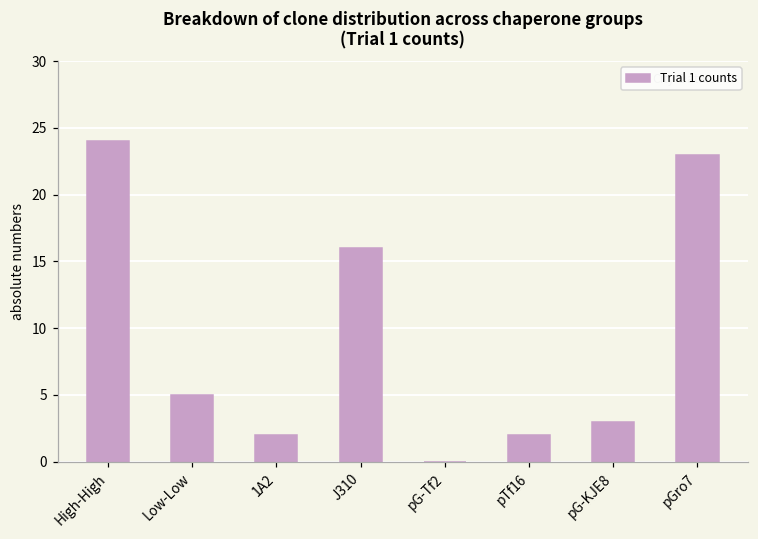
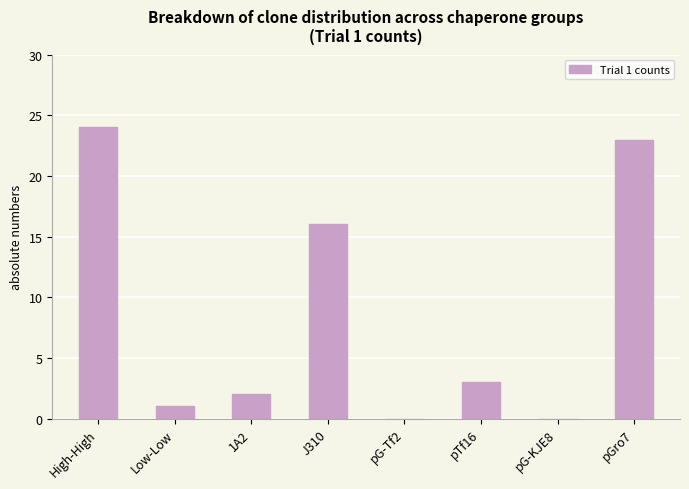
  {
    "High-High": 24,
-   "Low-Low": 5,
+   "Low-Low": 1,
    "1A2": 2,
    "J310": 16,
    "pG-Tf2": 0,
-   "pTf16": 2,
-   "pG-KJE8": 3,
+   "pTf16": 3,
+   "pG-KJE8": 0,
    "pGro7": 23
  }
